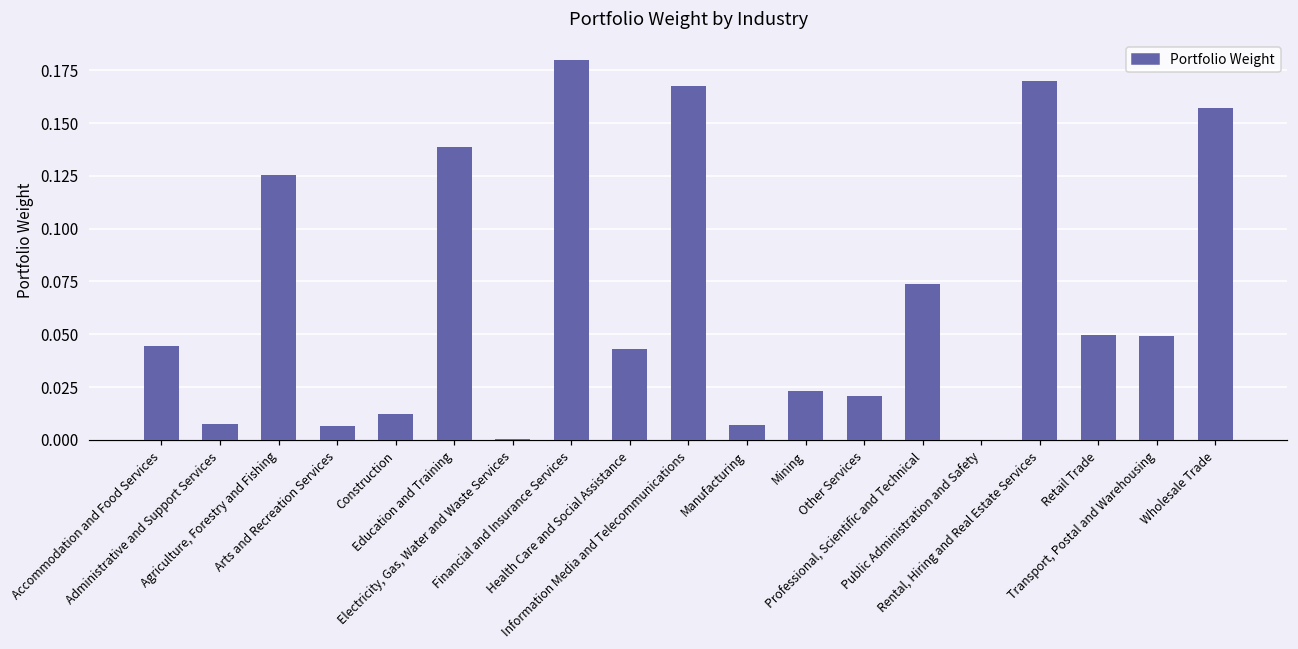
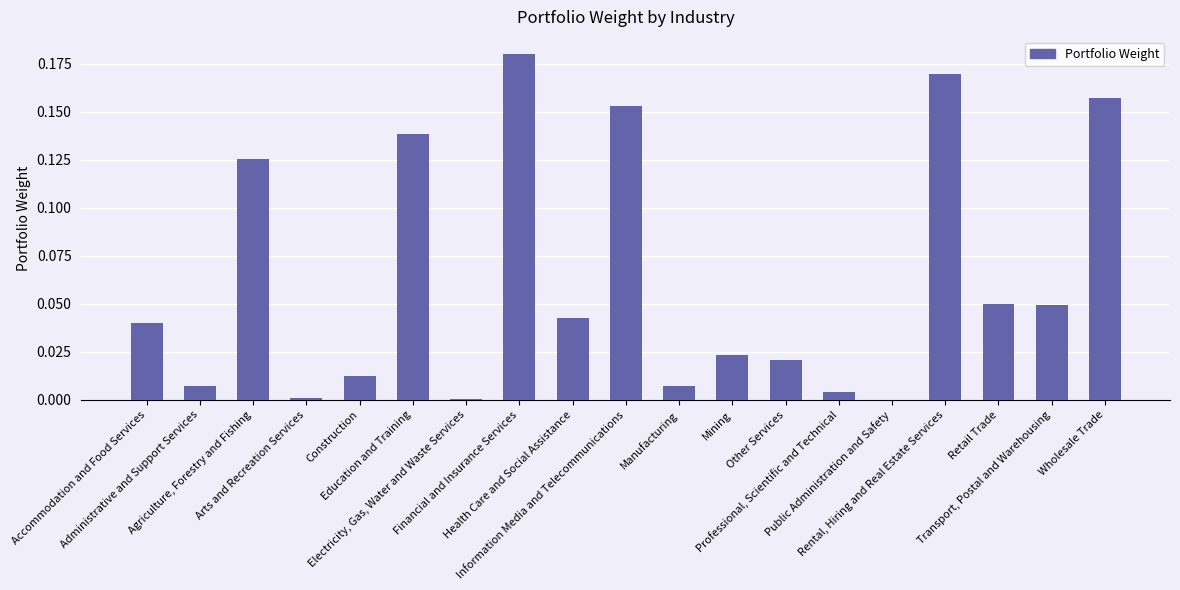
  {
-   "Accommodation and Food Services": 0.044,
+   "Accommodation and Food Services": 0.040,
    "Administrative and Support Services": 0.007,
    "Agriculture, Forestry and Fishing": 0.126,
-   "Arts and Recreation Services": 0.006,
+   "Arts and Recreation Services": 0.001,
    "Construction": 0.012,
    "Education and Training": 0.139,
    "Financial and Insurance Services": 0.180,
    "Health Care and Social Assistance": 0.043,
-   "Information Media and Telecommunications": 0.168,
+   "Information Media and Telecommunications": 0.153,
    "Manufacturing": 0.007,
    "Mining": 0.023,
    "Other Services": 0.021,
-   "Professional, Scientific and Technical": 0.074,
+   "Professional, Scientific and Technical": 0.004,
    "Rental, Hiring and Real Estate Services": 0.170,
    "Retail Trade": 0.050,
    "Transport, Postal and Warehousing": 0.049,
    "Wholesale Trade": 0.157
  }
